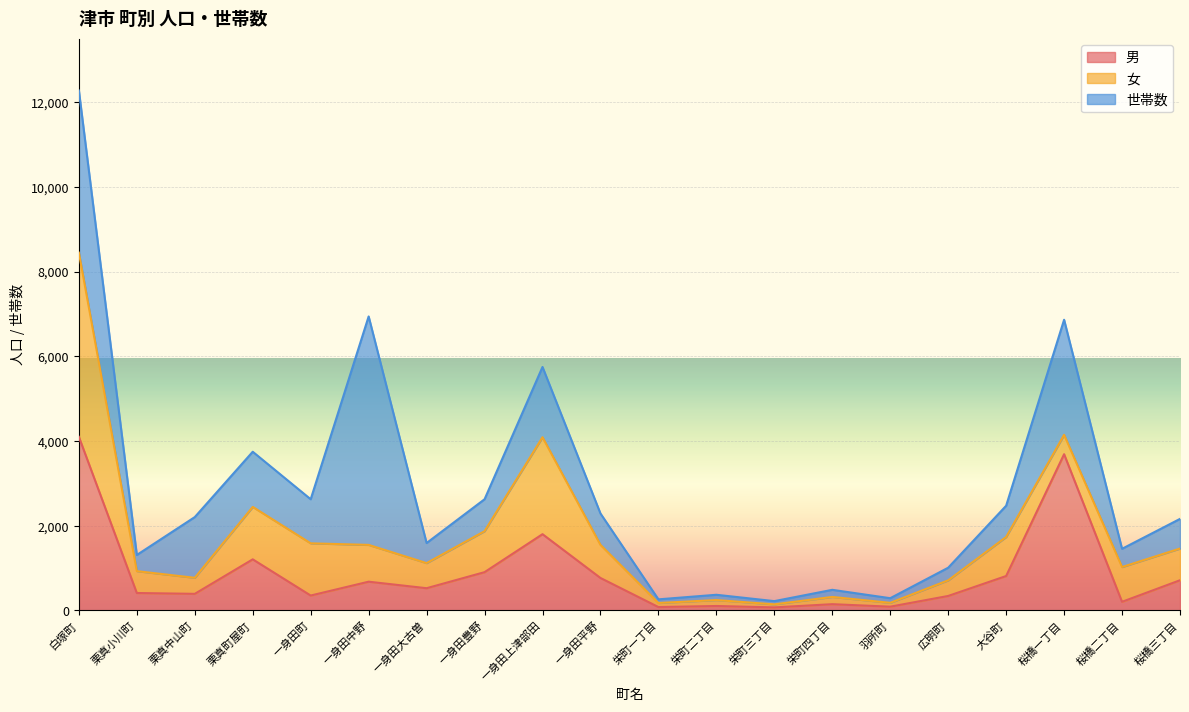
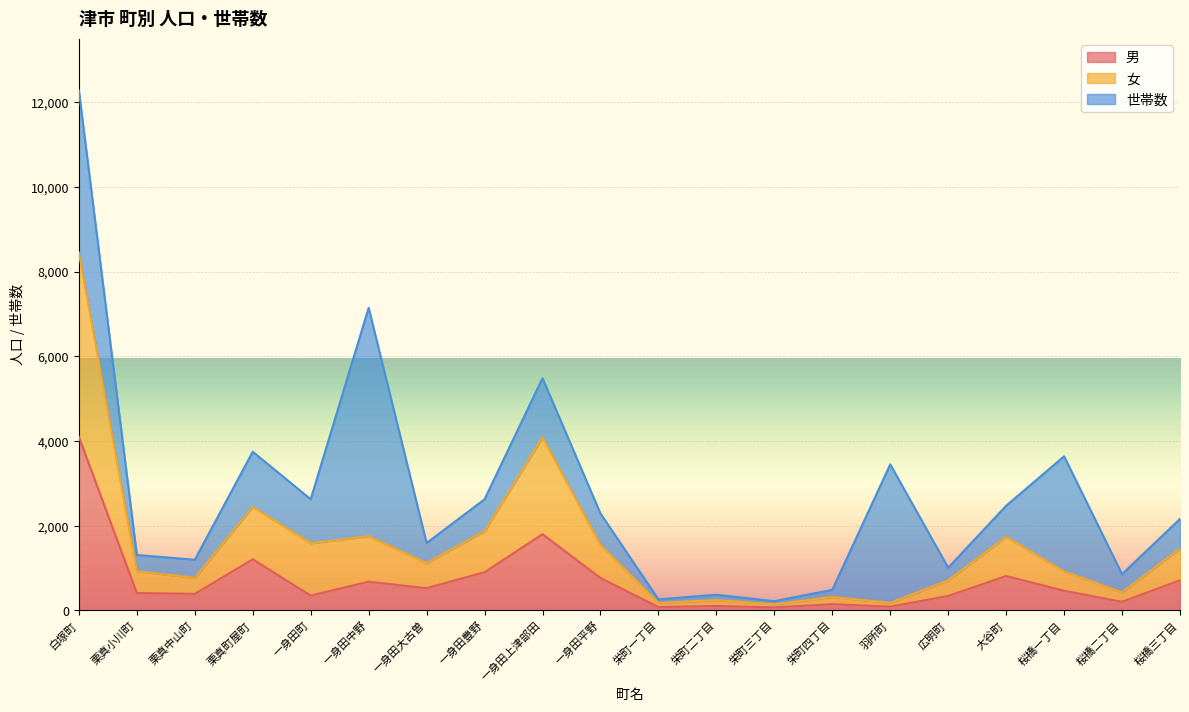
  {
    "男": {
      "白塚町": "4,100",
      "栗真小川町": "400",
      "栗真中山町": "400",
      "栗真町屋町": "1,200",
      "一身田町": "400",
      "一身田中野": "700",
      "一身田大古曽": "500",
      "一身田豊野": "900",
      "一身田上津部田": "1,800",
      "一身田平野": "800",
      "栄町一丁目": "100",
      "栄町二丁目": "100",
      "栄町三丁目": "100",
      "栄町四丁目": "100",
      "羽所町": "100",
      "広明町": "300",
      "大谷町": "800",
-     "桜橋一丁目": "3,700",
+     "桜橋一丁目": "500",
      "桜橋二丁目": "200",
      "桜橋三丁目": "700"
    },
    "女": {
      "白塚町": "4,400",
      "栗真小川町": "500",
      "栗真中山町": "400",
      "栗真町屋町": "1,200",
      "一身田町": "1,200",
-     "一身田中野": "900",
+     "一身田中野": "1,100",
      "一身田大古曽": "600",
      "一身田豊野": "1,000",
      "一身田上津部田": "2,300",
      "一身田平野": "800",
      "栄町一丁目": "100",
      "栄町二丁目": "100",
      "栄町三丁目": "100",
      "栄町四丁目": "200",
      "羽所町": "100",
      "広明町": "400",
      "大谷町": "900",
      "桜橋一丁目": "500",
-     "桜橋二丁目": "800",
+     "桜橋二丁目": "200",
      "桜橋三丁目": "700"
    },
    "世帯数": {
      "白塚町": "3,800",
      "栗真小川町": "400",
-     "栗真中山町": "1,400",
+     "栗真中山町": "400",
      "栗真町屋町": "1,300",
      "一身田町": "1,000",
      "一身田中野": "5,400",
      "一身田大古曽": "500",
      "一身田豊野": "800",
-     "一身田上津部田": "1,700",
+     "一身田上津部田": "1,400",
      "一身田平野": "700",
      "栄町一丁目": "100",
      "栄町二丁目": "100",
      "栄町三丁目": "100",
      "栄町四丁目": "200",
-     "羽所町": "100",
+     "羽所町": "3,300",
      "広明町": "300",
      "大谷町": "700",
      "桜橋一丁目": "2,700",
      "桜橋二丁目": "400",
      "桜橋三丁目": "700"
    }
  }
